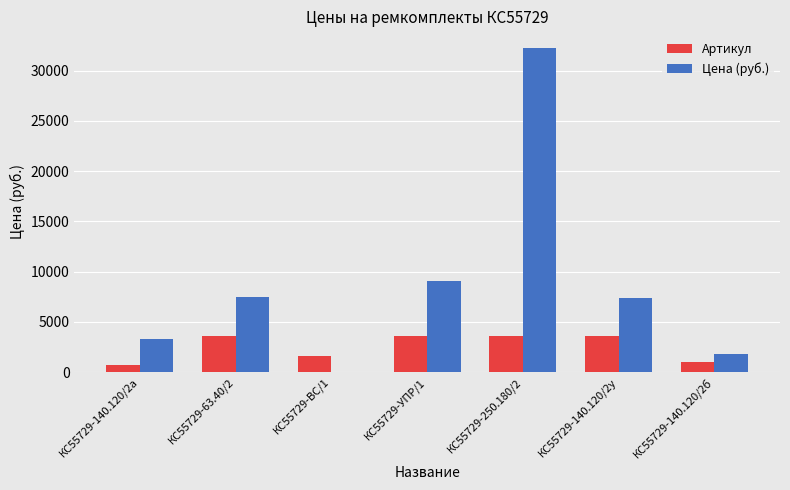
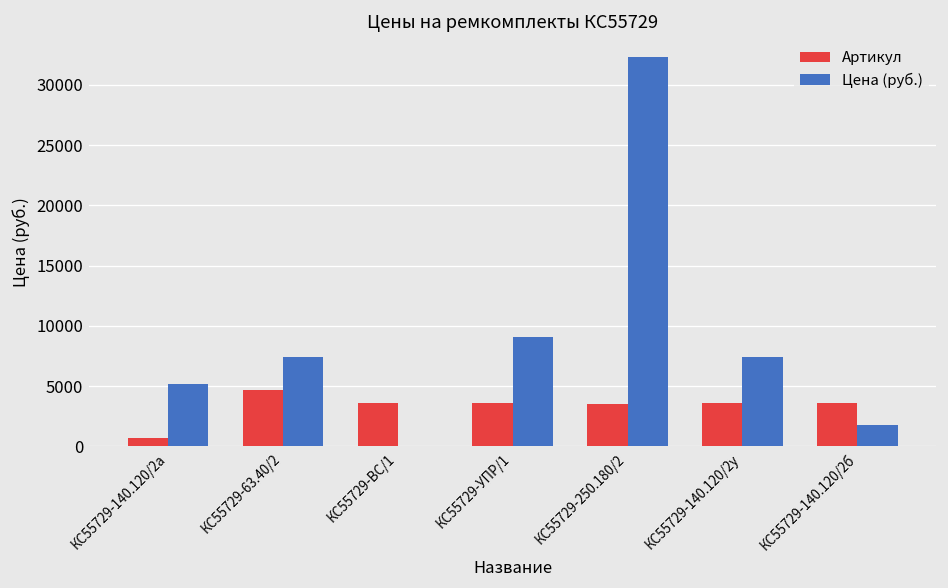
  {
    "Артикул": {
      "КС55729-140.120/2а": 700,
-     "КС55729-63.40/2": 3600,
-     "КС55729-ВС/1": 1600,
+     "КС55729-63.40/2": 4700,
+     "КС55729-ВС/1": 3600,
      "КС55729-УПР/1": 3600,
      "КС55729-250.180/2": 3600,
      "КС55729-140.120/2у": 3600,
-     "КС55729-140.120/2б": 1000
+     "КС55729-140.120/2б": 3600
    },
    "Цена (руб.)": {
-     "КС55729-140.120/2а": 3300,
+     "КС55729-140.120/2а": 5200,
      "КС55729-63.40/2": 7500,
      "КС55729-ВС/1": 0,
      "КС55729-УПР/1": 9100,
      "КС55729-250.180/2": 32300,
      "КС55729-140.120/2у": 7400,
      "КС55729-140.120/2б": 1800
    }
  }
